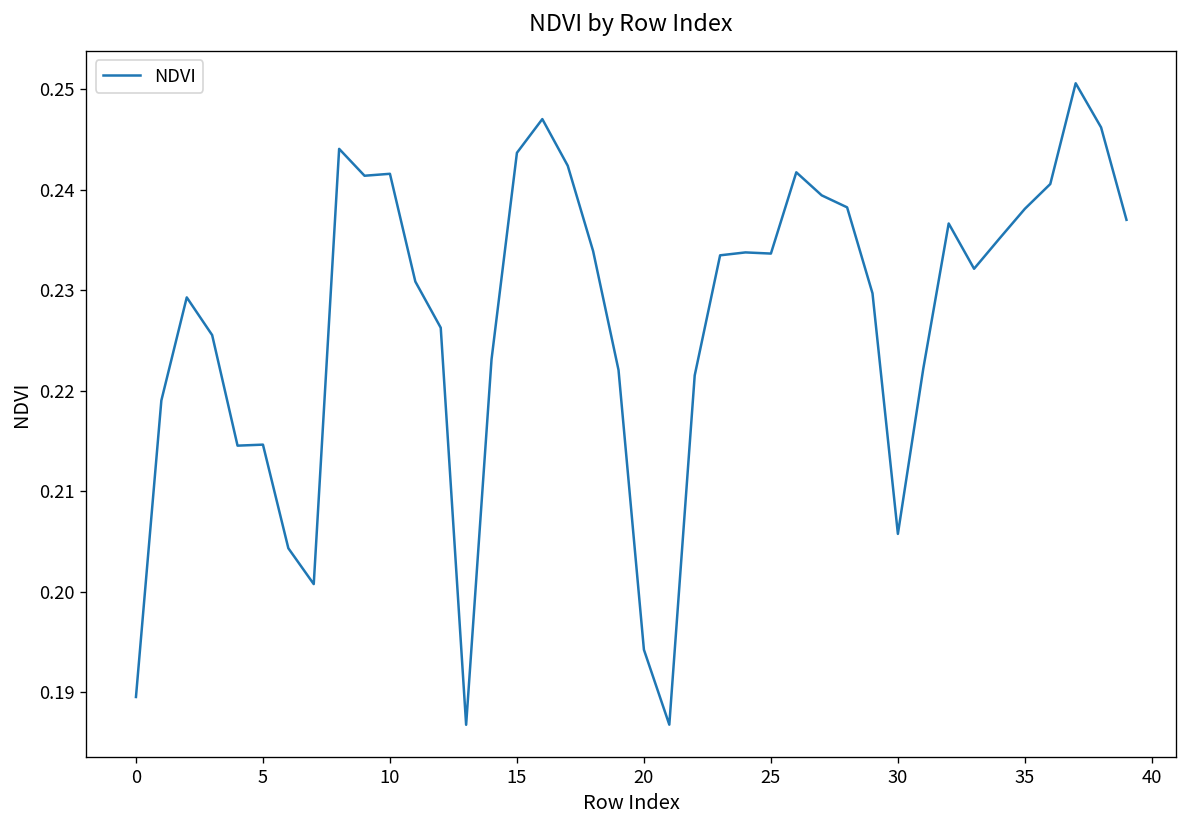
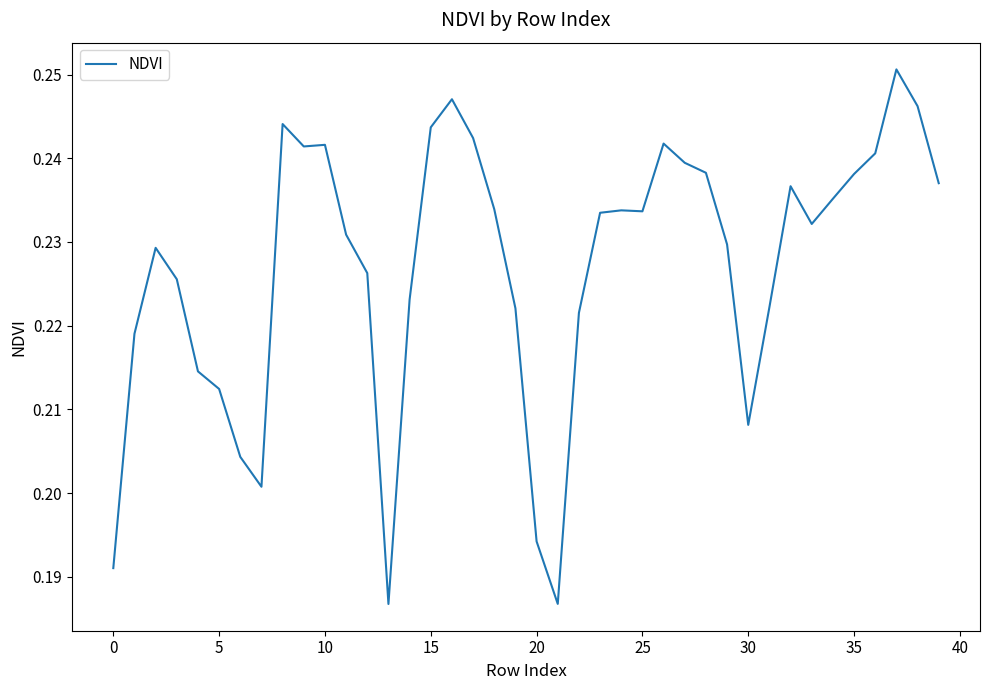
  {
-   "0": 0.190,
-   "5": 0.215,
+   "0": 0.191,
+   "5": 0.212,
    "10": 0.242,
    "15": 0.244,
    "20": 0.194,
    "25": 0.234,
-   "30": 0.206,
+   "30": 0.208,
    "35": 0.238
  }
